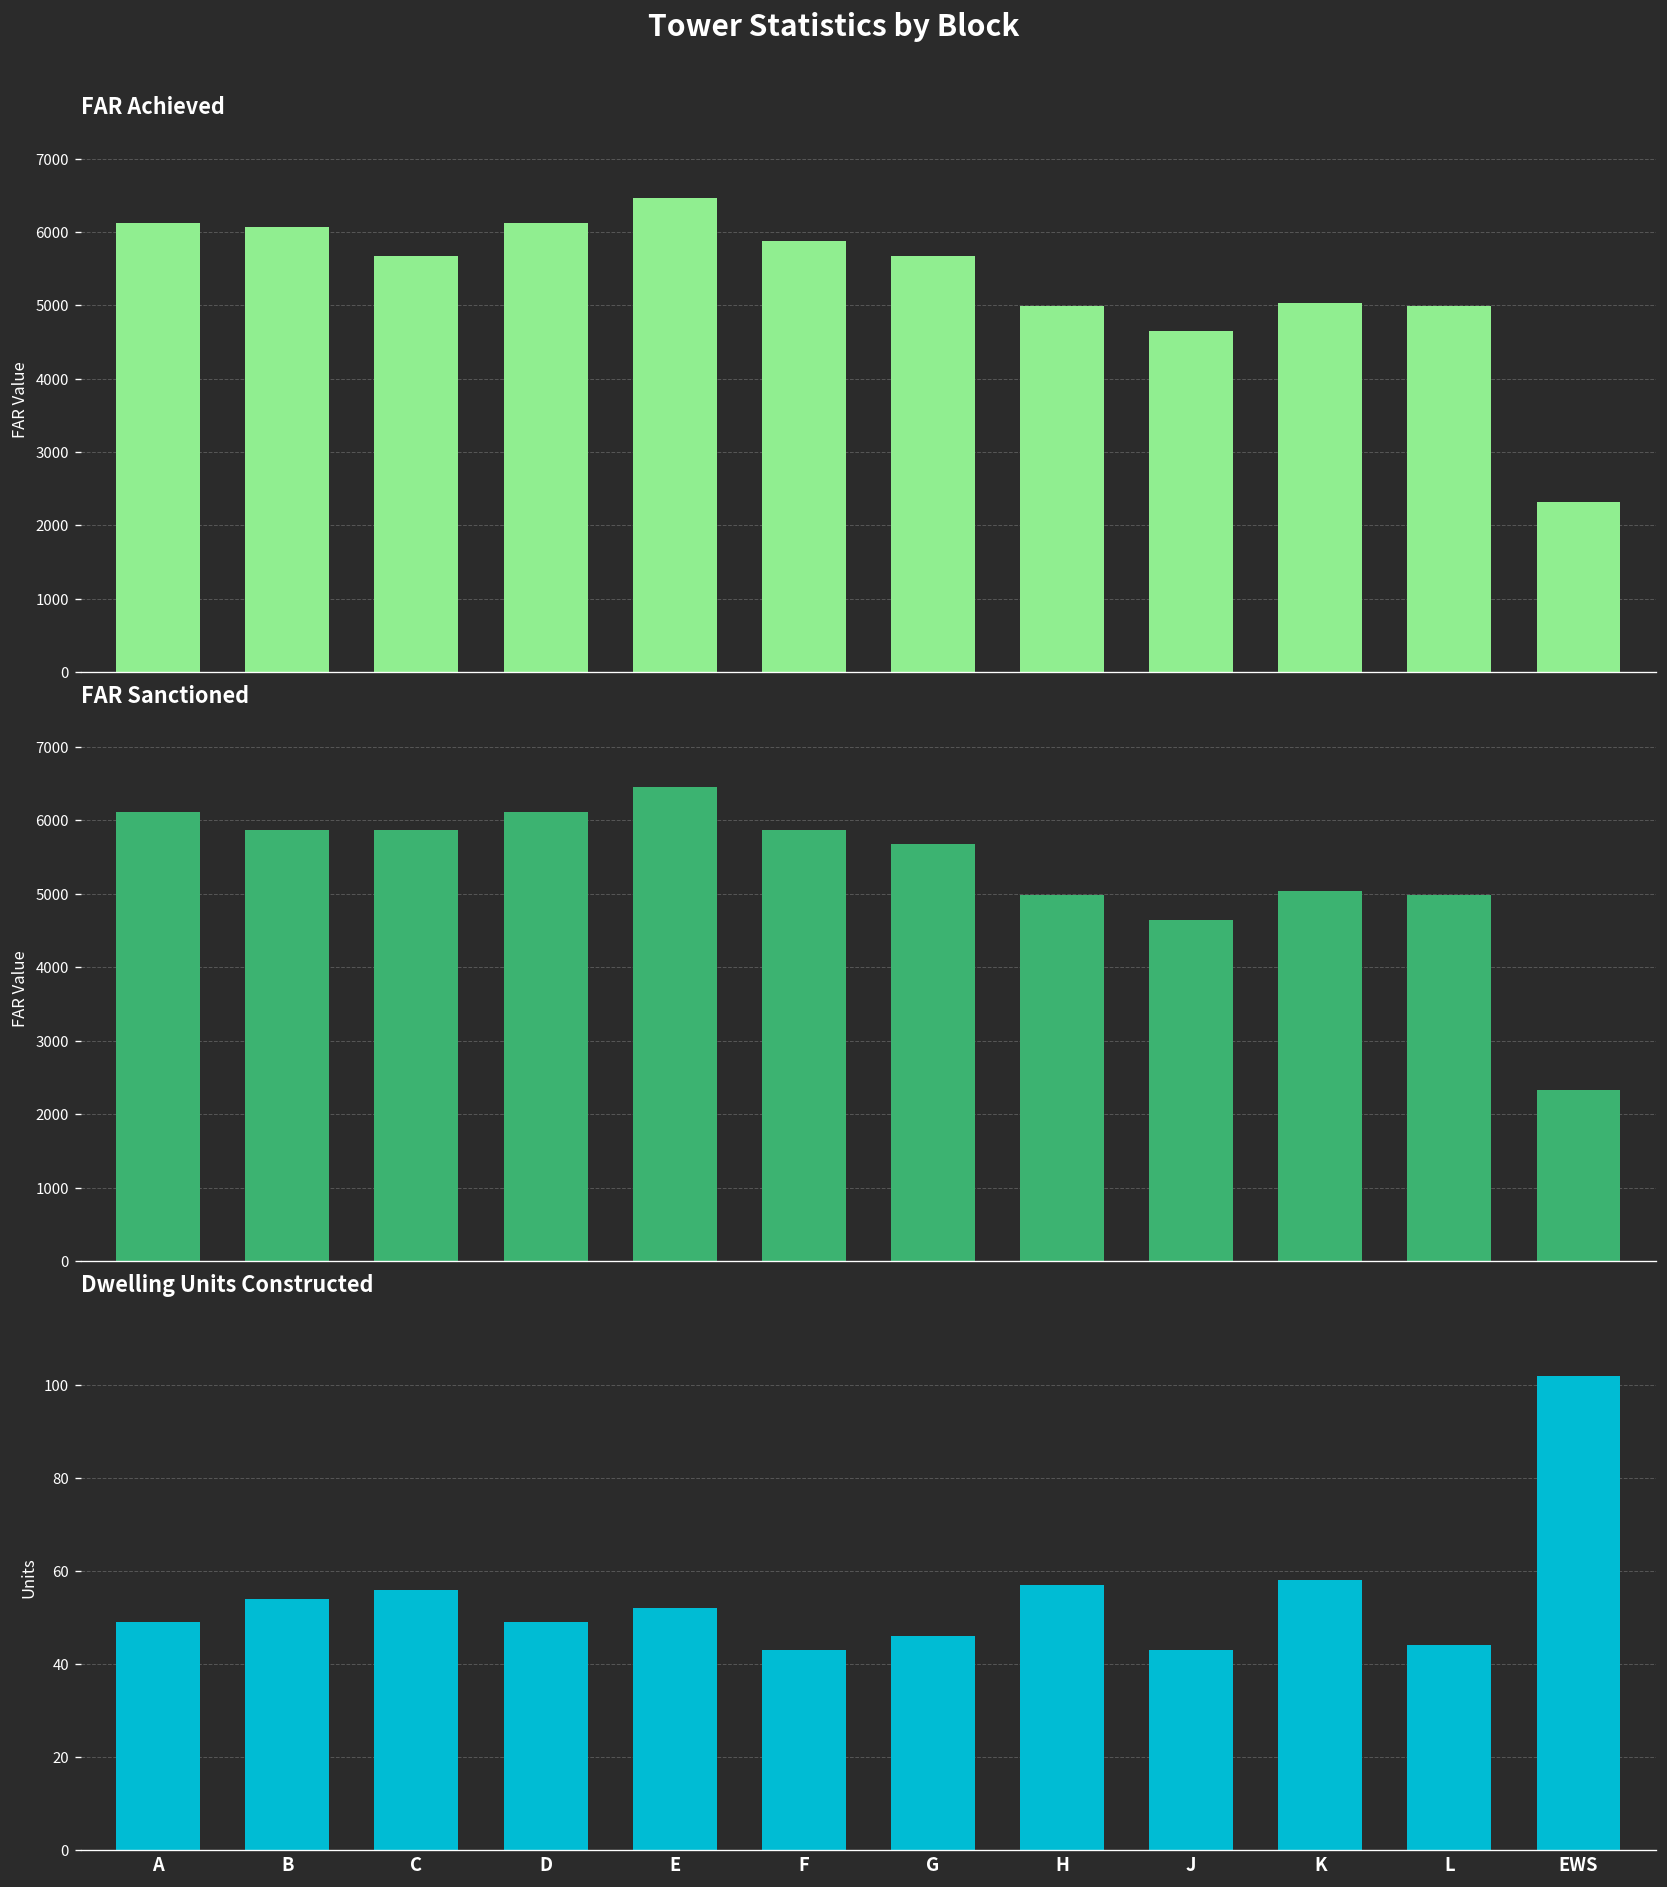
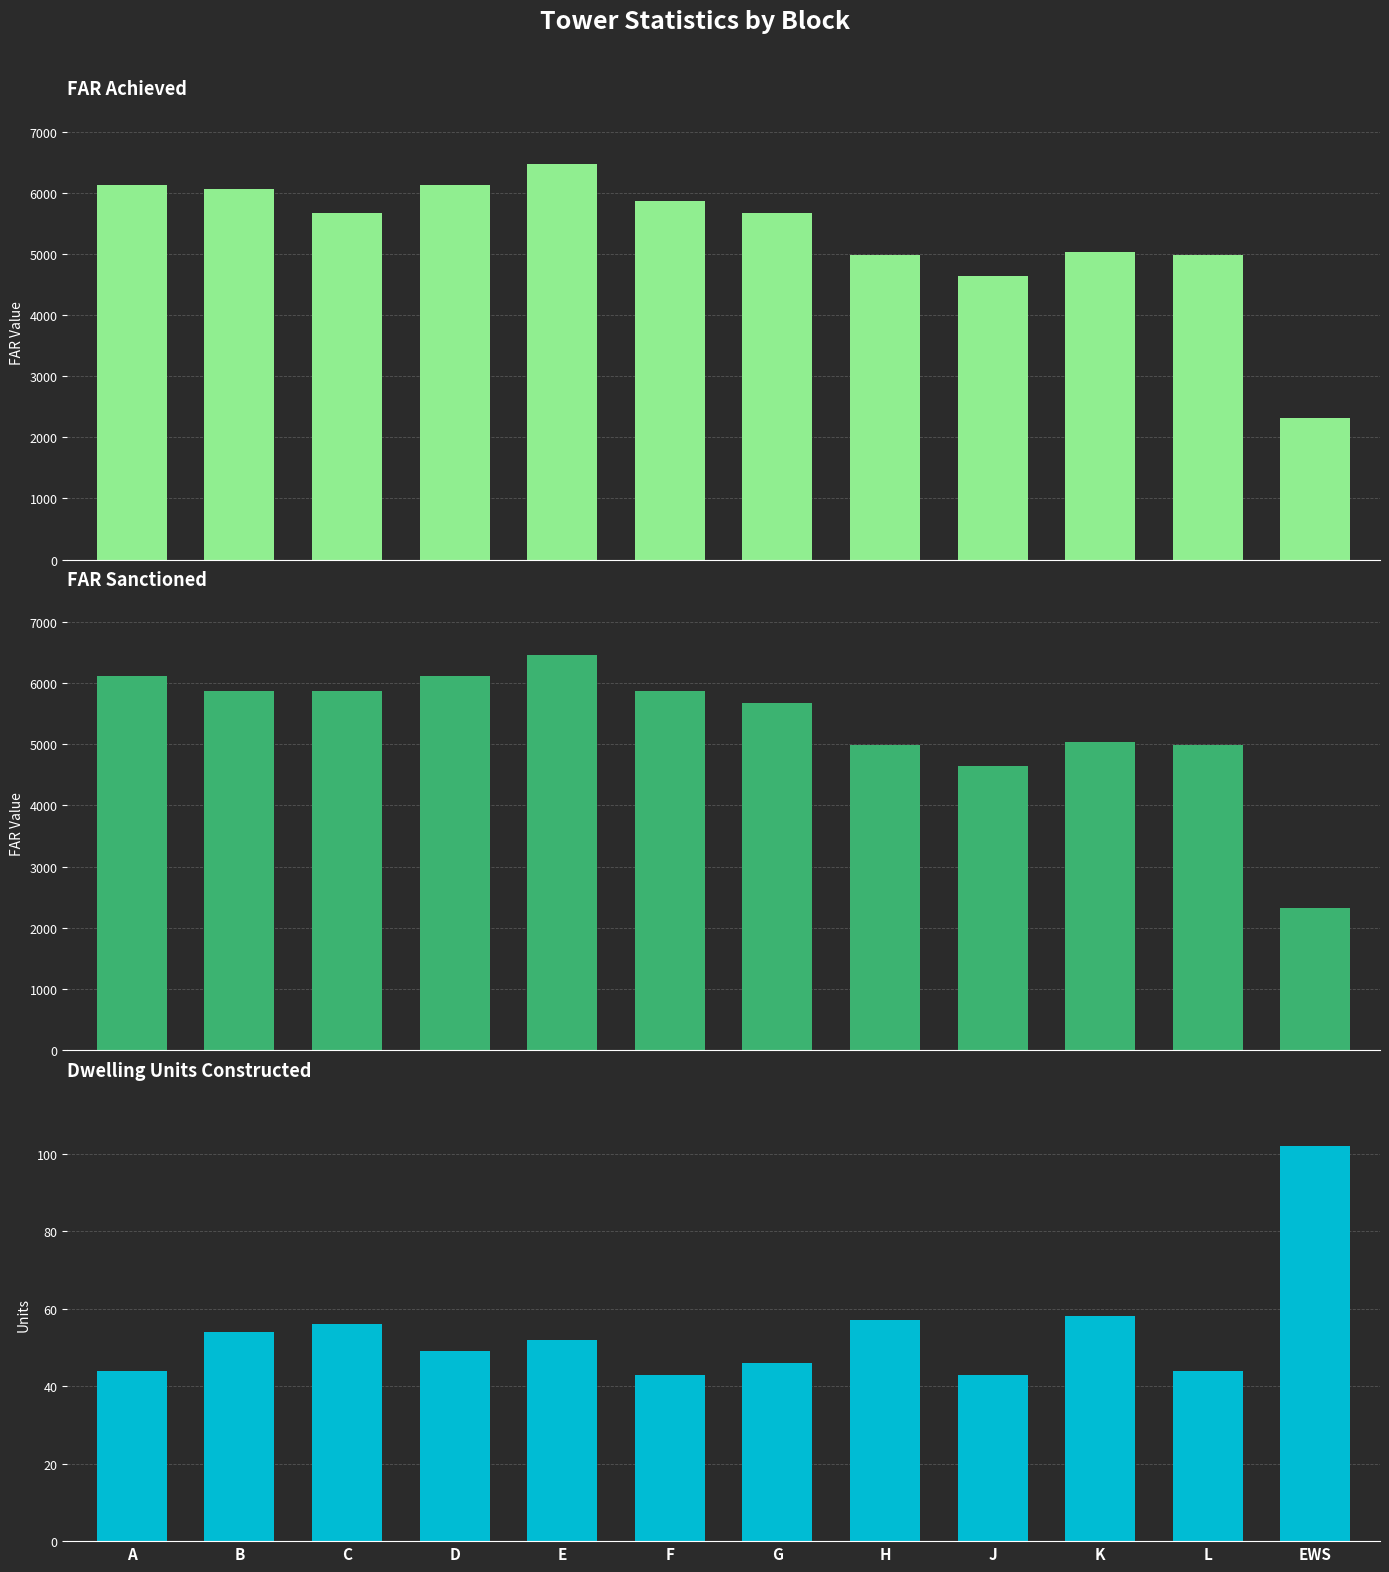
  {
    "Dwelling Units Constructed": {
-     "A": 49,
+     "A": 44,
      "B": 54,
      "C": 56,
      "D": 49,
      "E": 52,
      "F": 43,
      "G": 46,
      "H": 57,
      "J": 43,
      "K": 58,
      "L": 44,
      "EWS": 102
    }
  }
